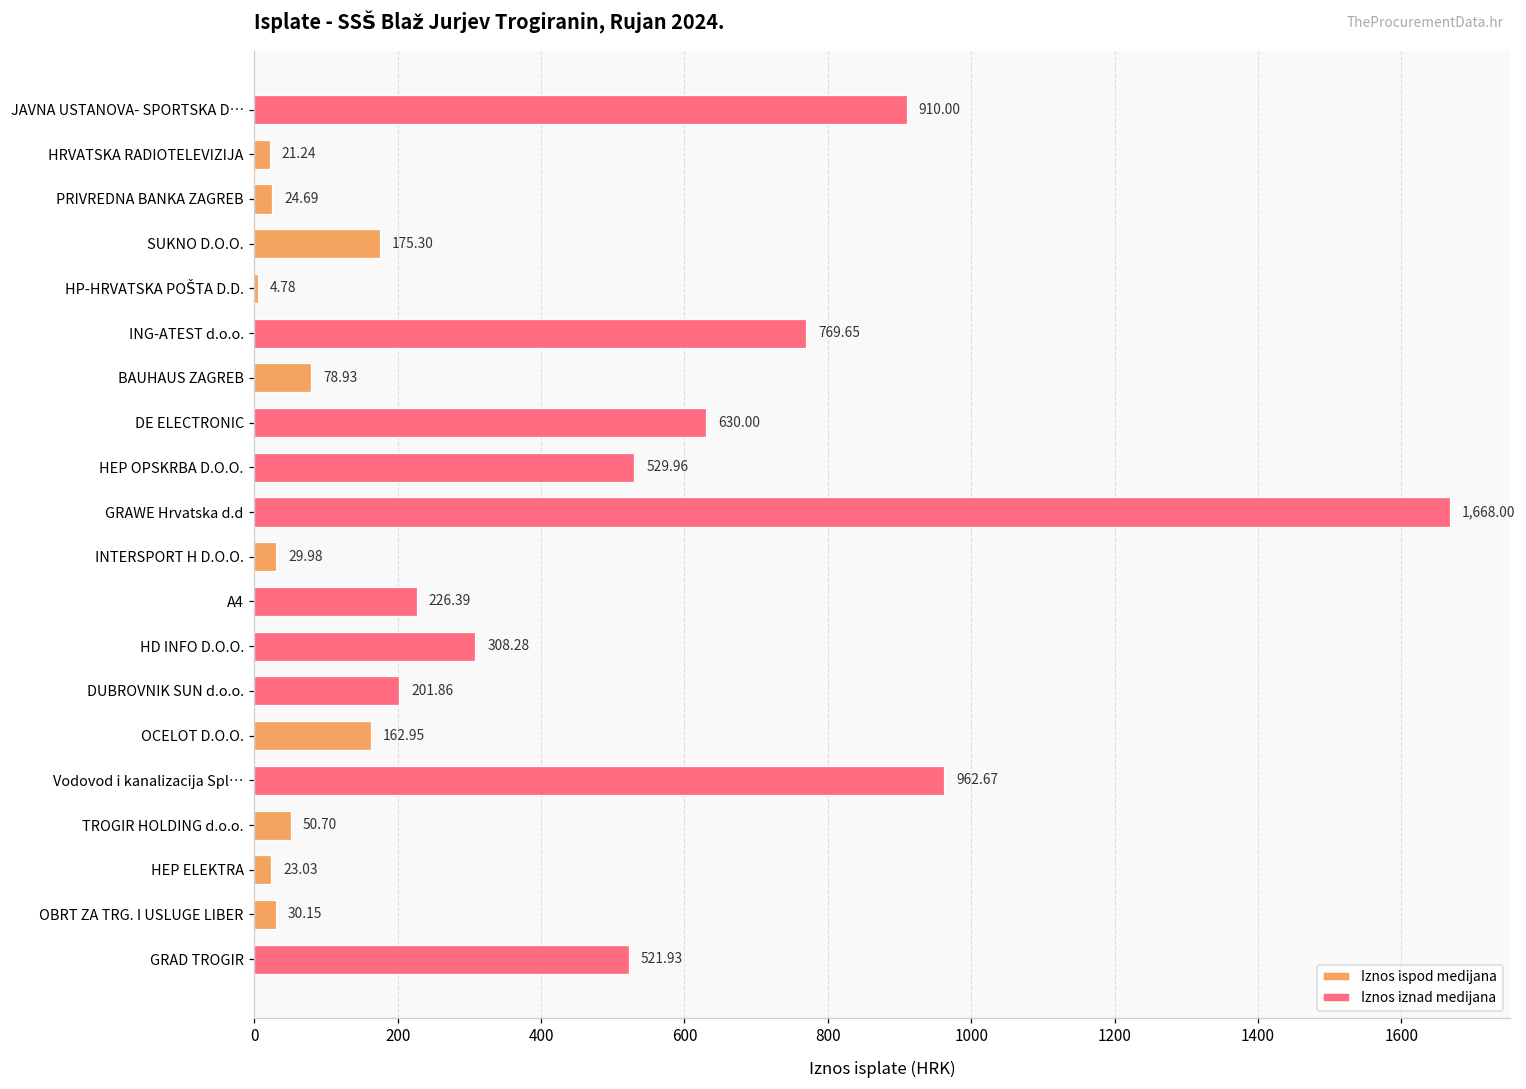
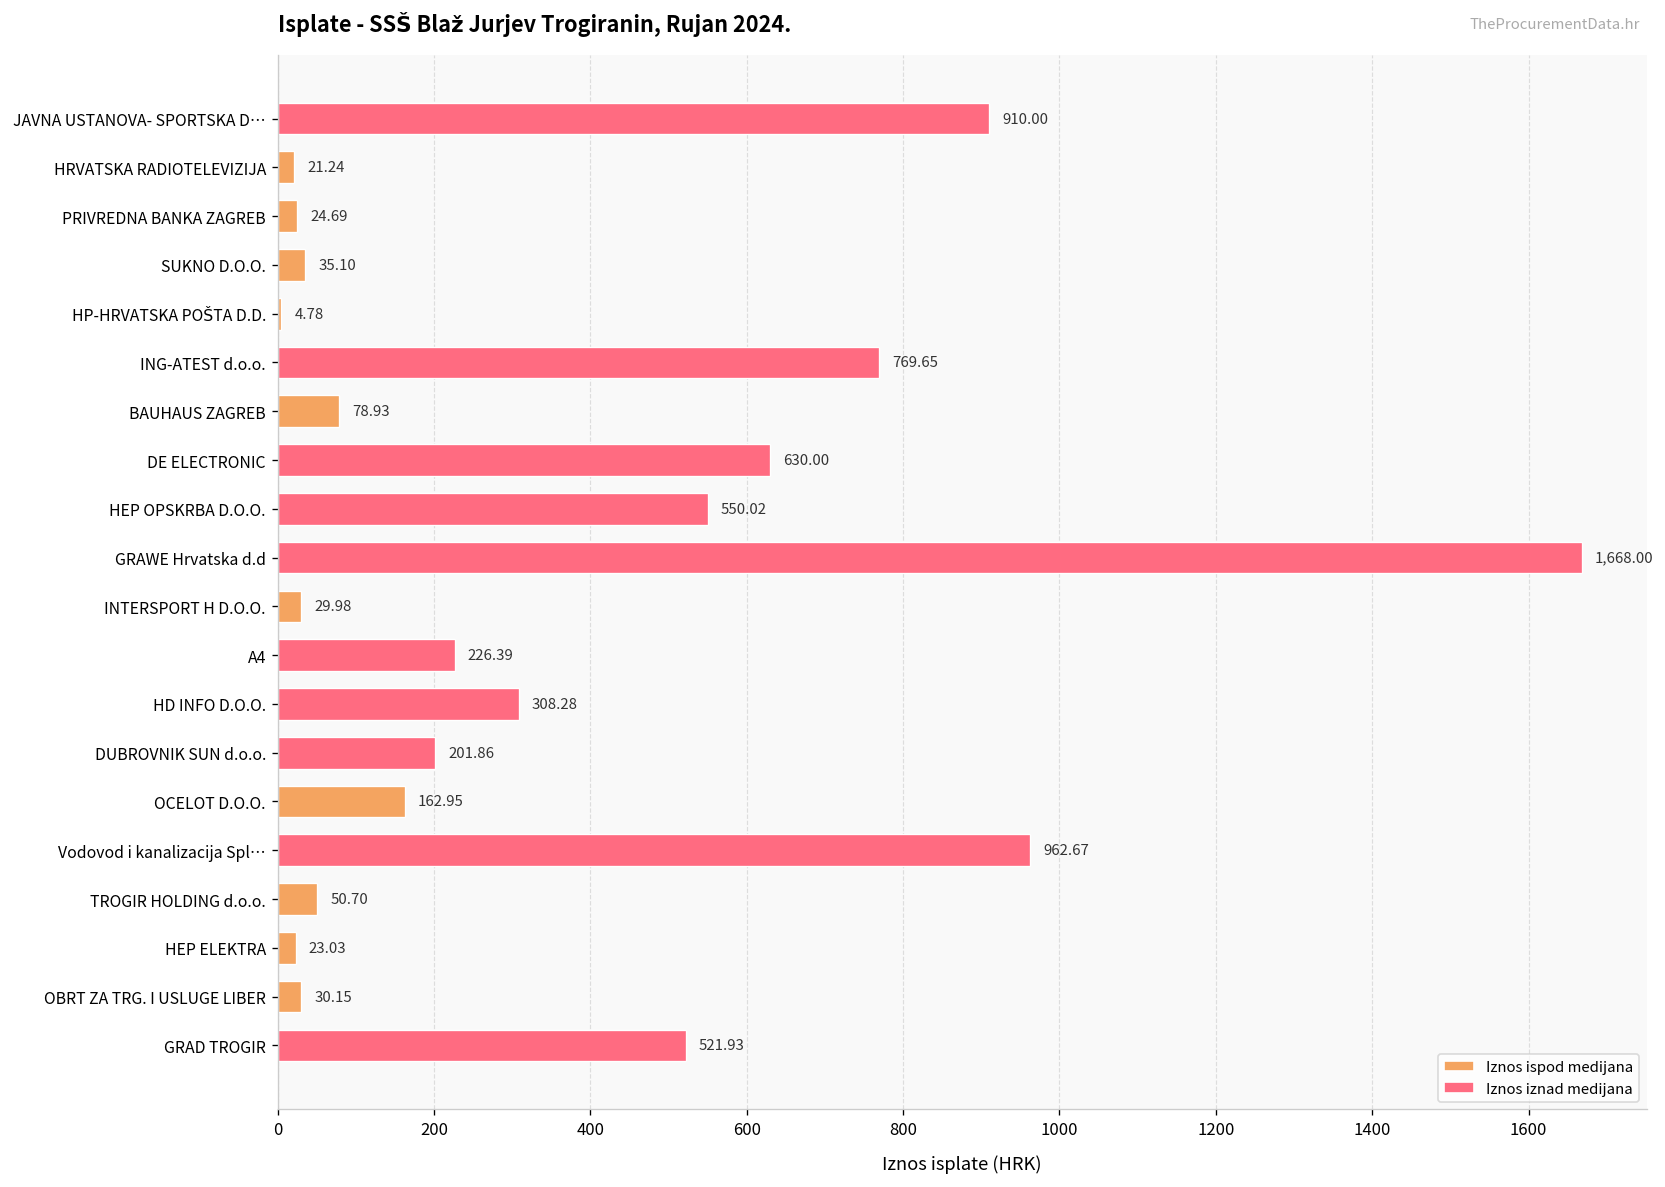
  {
    "JAVNA USTANOVA- SPORTSKA D…": "910.00",
    "HRVATSKA RADIOTELEVIZIJA": "21.24",
    "PRIVREDNA BANKA ZAGREB": "24.69",
-   "SUKNO D.O.O.": "175.30",
+   "SUKNO D.O.O.": "35.10",
    "HP-HRVATSKA POŠTA D.D.": "4.78",
    "ING-ATEST d.o.o.": "769.65",
    "BAUHAUS ZAGREB": "78.93",
    "DE ELECTRONIC": "630.00",
-   "HEP OPSKRBA D.O.O.": "529.96",
+   "HEP OPSKRBA D.O.O.": "550.02",
    "GRAWE Hrvatska d.d": "1,668.00",
    "INTERSPORT H D.O.O.": "29.98",
    "A4": "226.39",
    "HD INFO D.O.O.": "308.28",
    "DUBROVNIK SUN d.o.o.": "201.86",
    "OCELOT D.O.O.": "162.95",
    "Vodovod i kanalizacija Spl…": "962.67",
    "TROGIR HOLDING d.o.o.": "50.70",
    "HEP ELEKTRA": "23.03",
    "OBRT ZA TRG. I USLUGE LIBER": "30.15",
    "GRAD TROGIR": "521.93"
  }
